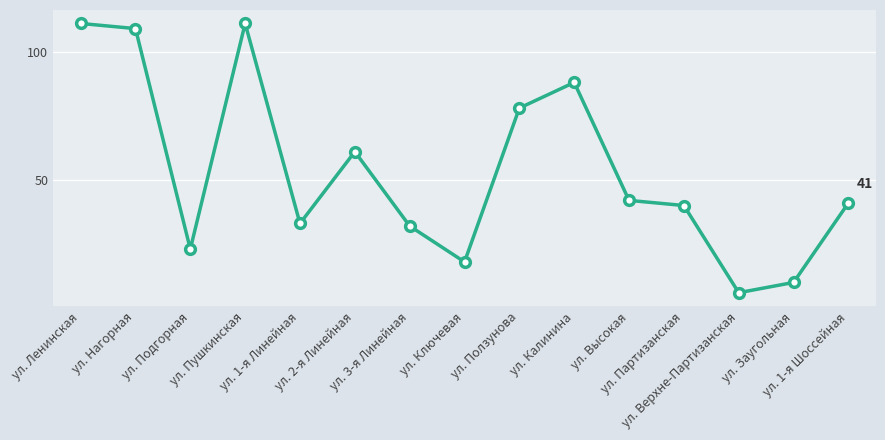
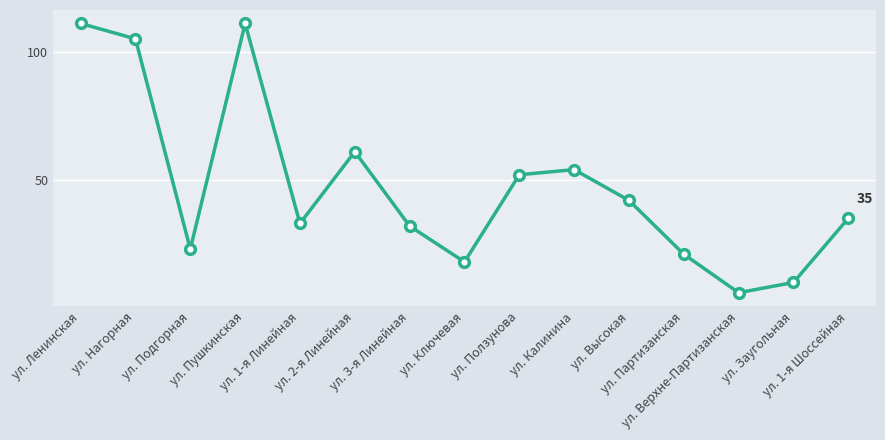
  {
-   "ул. Нагорная": 109,
-   "ул. Ползунова": 78,
-   "ул. Калинина": 88,
-   "ул. Партизанская": 40,
-   "ул. 1-я Шоссейная": 41
+   "ул. Нагорная": 105,
+   "ул. Ползунова": 52,
+   "ул. Калинина": 54,
+   "ул. Партизанская": 21,
+   "ул. 1-я Шоссейная": 35
  }
